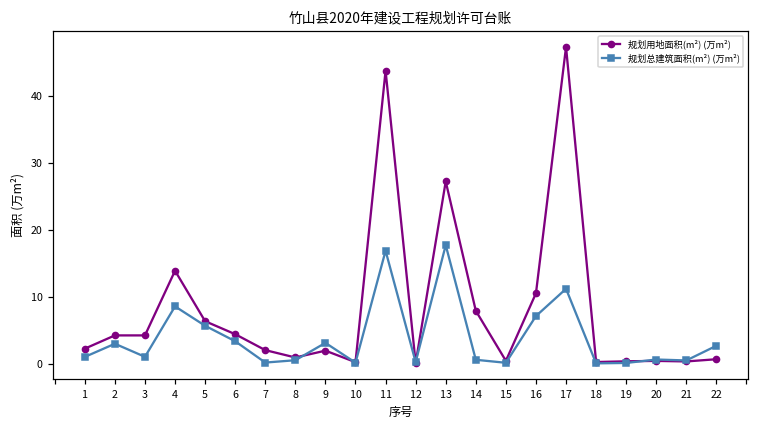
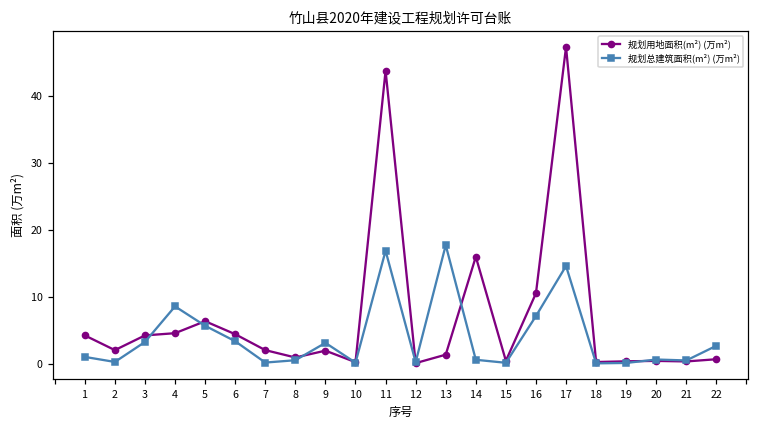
  {
    "规划用地面积(m²) (万m²)": {
-     "1": 2,
-     "2": 4,
+     "1": 4,
+     "2": 2,
      "3": 4,
-     "4": 14,
+     "4": 5,
      "5": 6,
      "6": 4,
      "7": 2,
      "9": 2,
      "11": 44,
-     "13": 27,
-     "14": 8,
+     "13": 1,
+     "14": 16,
      "16": 11,
      "17": 47,
      "22": 1
    },
    "规划总建筑面积(m²) (万m²)": {
      "1": 1,
-     "2": 3,
-     "3": 1,
+     "2": 0,
+     "3": 3,
      "4": 9,
      "5": 6,
      "6": 3,
      "7": 0,
      "9": 3,
      "11": 17,
      "13": 18,
      "14": 1,
      "16": 7,
-     "17": 11,
+     "17": 15,
      "22": 3
    }
  }
